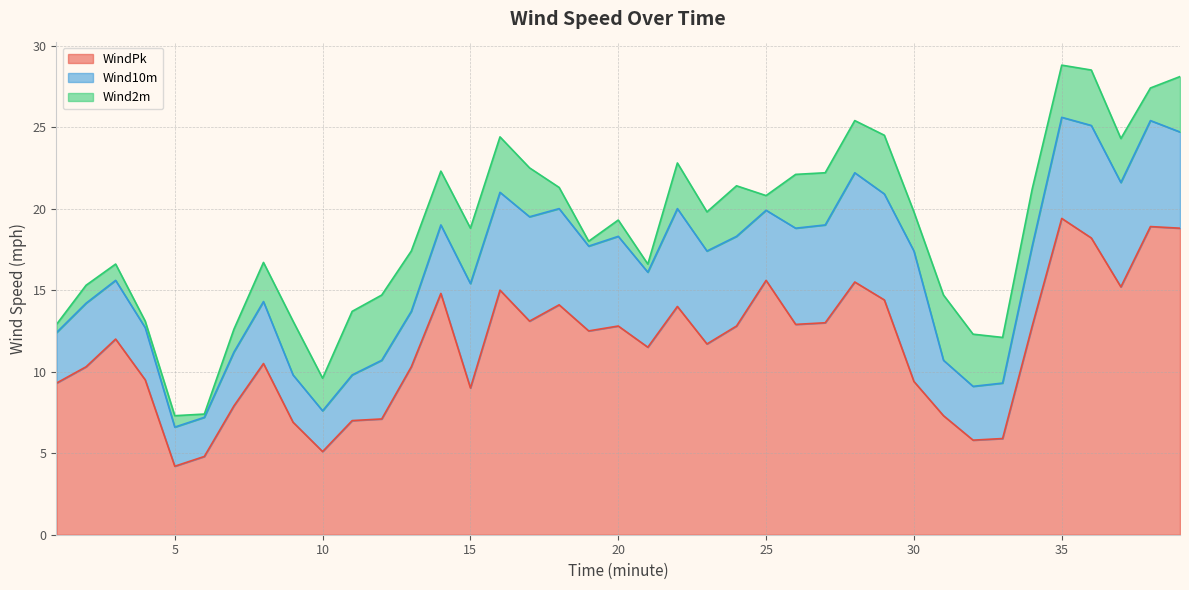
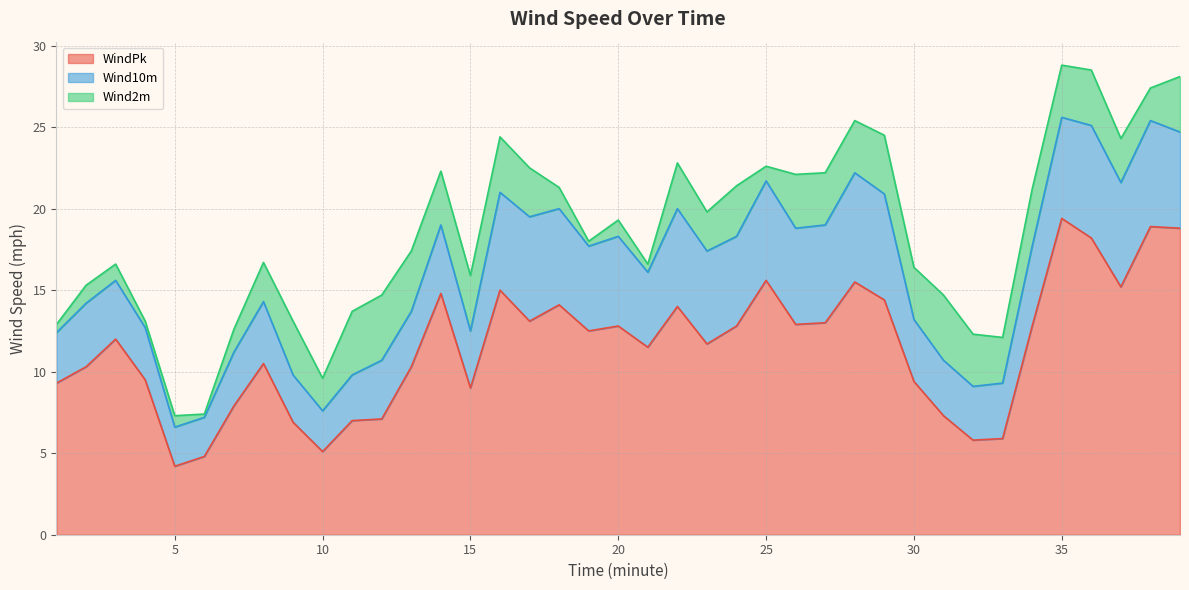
  {
    "WindPk": {
      "5": 4.2,
      "10": 5.1,
      "15": 9.0,
      "20": 12.8,
      "25": 15.6,
      "30": 9.4,
      "35": 19.4
    },
    "Wind10m": {
      "5": 2.4,
      "10": 2.5,
-     "15": 6.4,
+     "15": 3.5,
      "20": 5.5,
-     "25": 4.3,
-     "30": 8.0,
+     "25": 6.1,
+     "30": 3.8,
      "35": 6.2
    },
    "Wind2m": {
      "5": 0.7,
      "10": 2.0,
      "15": 3.4,
      "20": 1.0,
      "25": 0.9,
-     "30": 2.4,
+     "30": 3.2,
      "35": 3.2
    }
  }
